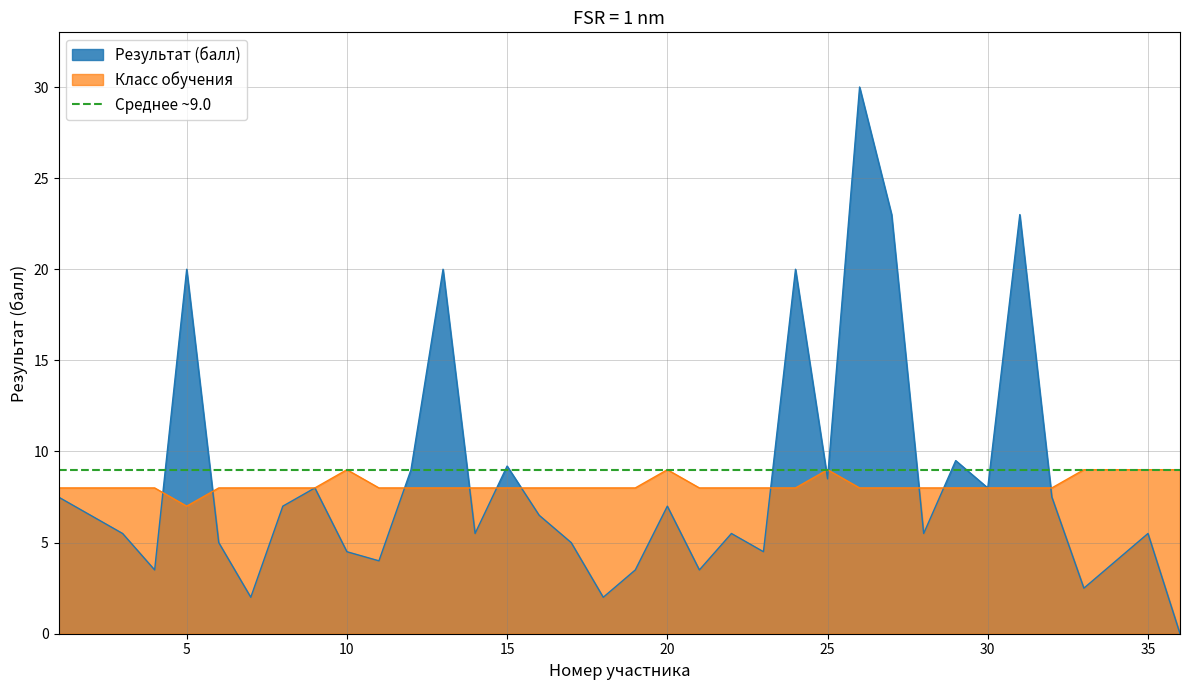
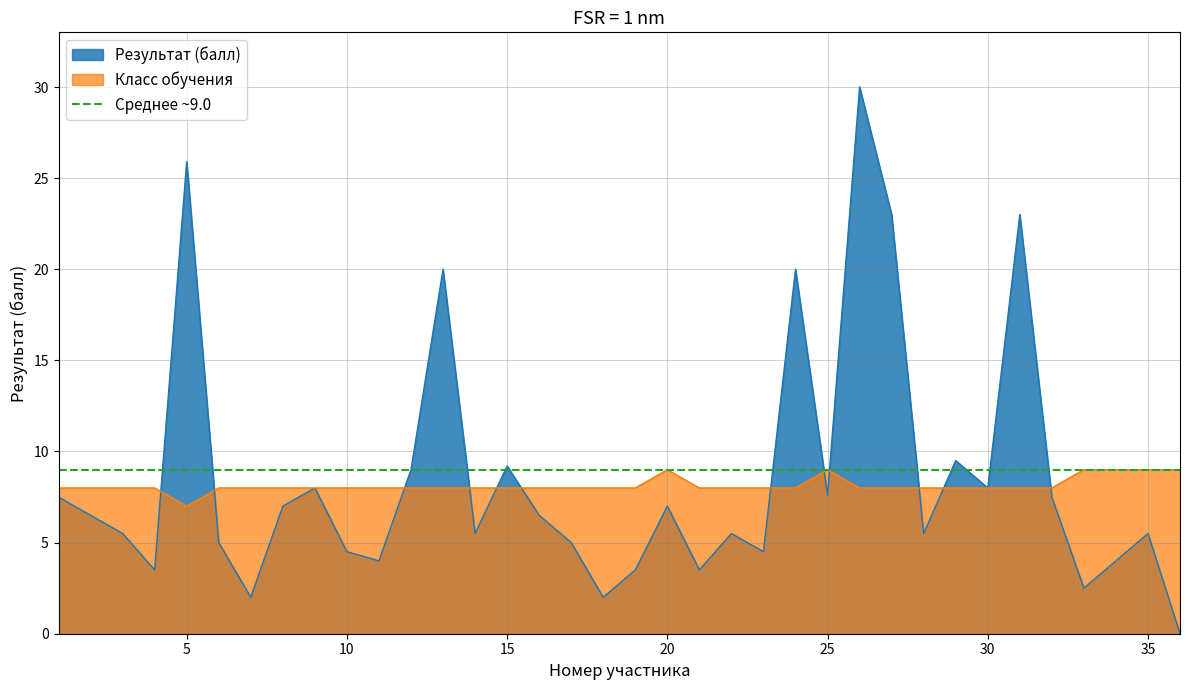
  {
    "Результат (балл)": {
-     "5": 20.0,
+     "5": 25.9,
      "10": 4.5,
      "15": 9.2,
      "20": 7.0,
-     "25": 8.5,
+     "25": 7.6,
      "35": 5.5
    },
    "Класс обучения": {
      "5": 7,
-     "10": 9,
+     "10": 8,
      "15": 8,
      "20": 9,
      "25": 9,
      "35": 9
    }
  }
